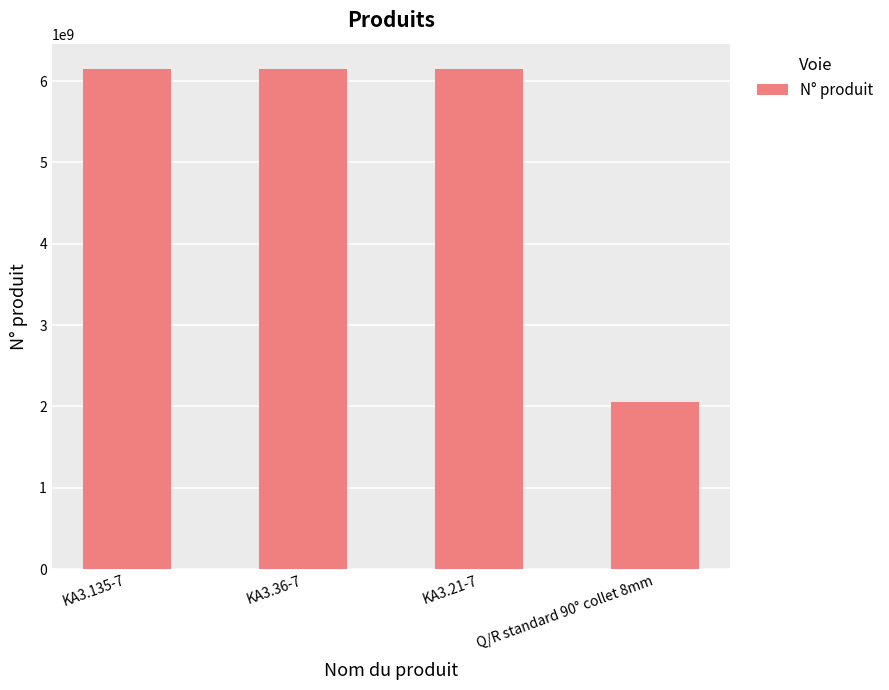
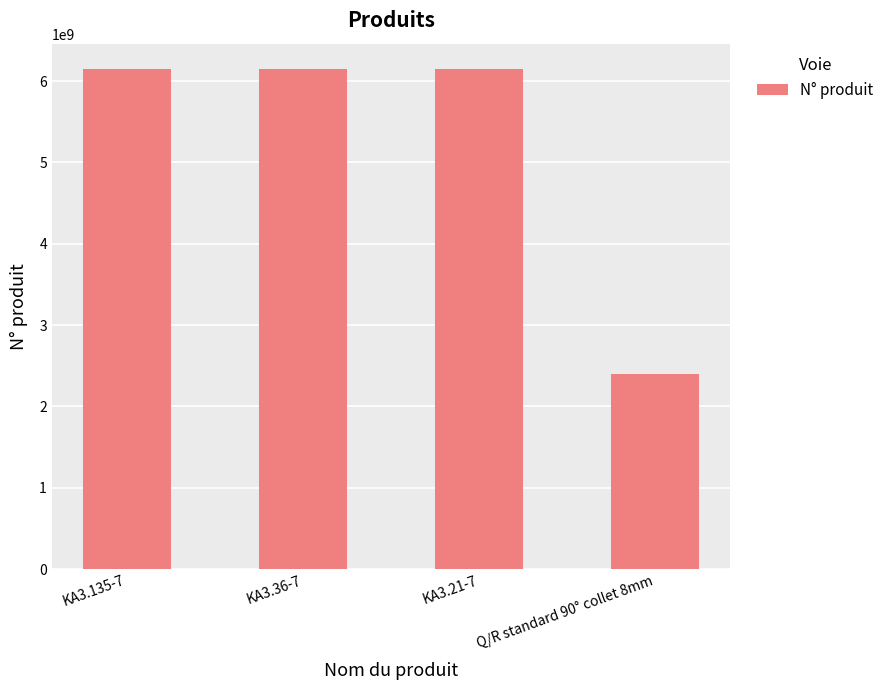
  {
    "KA3.135-7": 6200000000,
    "KA3.36-7": 6200000000,
    "KA3.21-7": 6200000000,
-   "Q/R standard 90° collet 8mm": 2100000000
+   "Q/R standard 90° collet 8mm": 2400000000
  }
